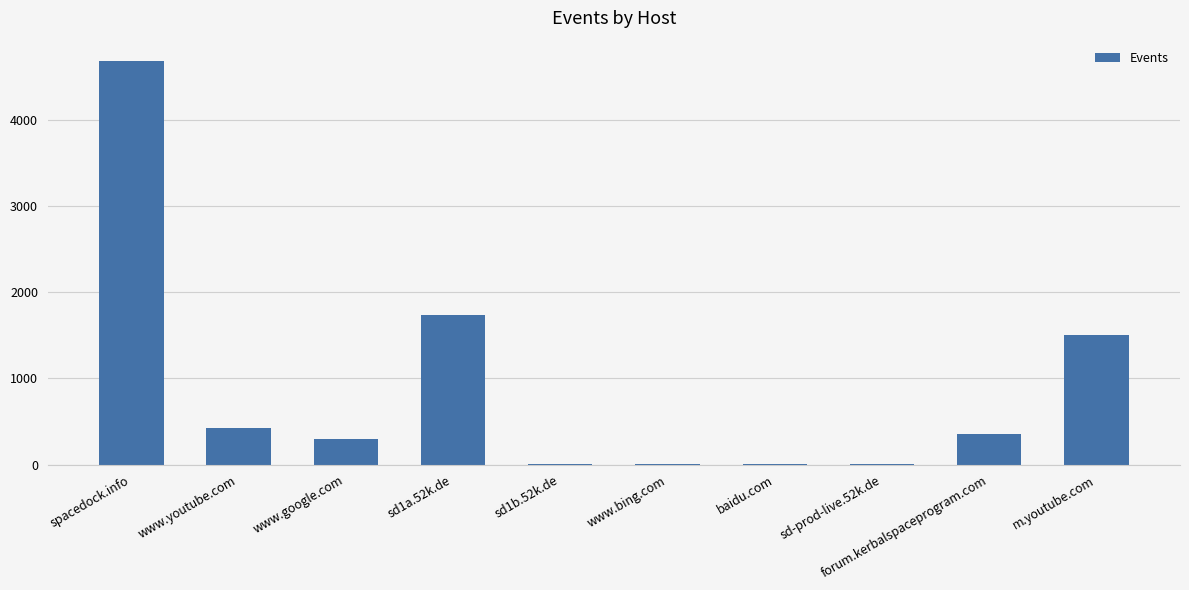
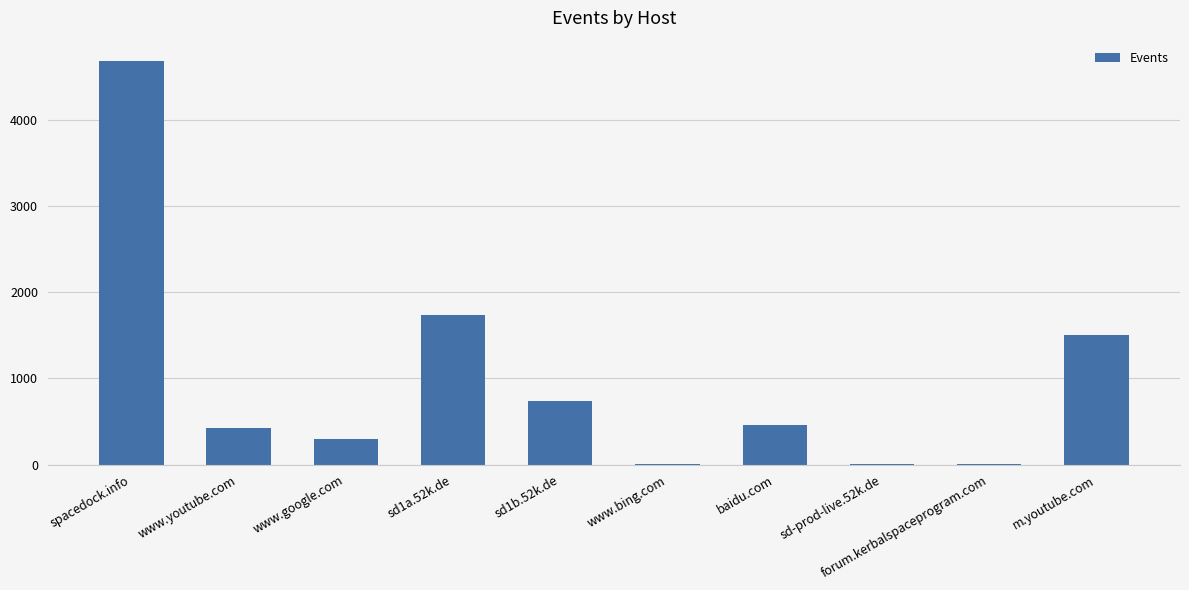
  {
    "spacedock.info": 4700,
    "www.youtube.com": 400,
    "www.google.com": 300,
    "sd1a.52k.de": 1700,
-   "sd1b.52k.de": 0,
-   "baidu.com": 0,
-   "forum.kerbalspaceprogram.com": 400,
+   "sd1b.52k.de": 700,
+   "baidu.com": 500,
+   "forum.kerbalspaceprogram.com": 0,
    "m.youtube.com": 1500
  }
